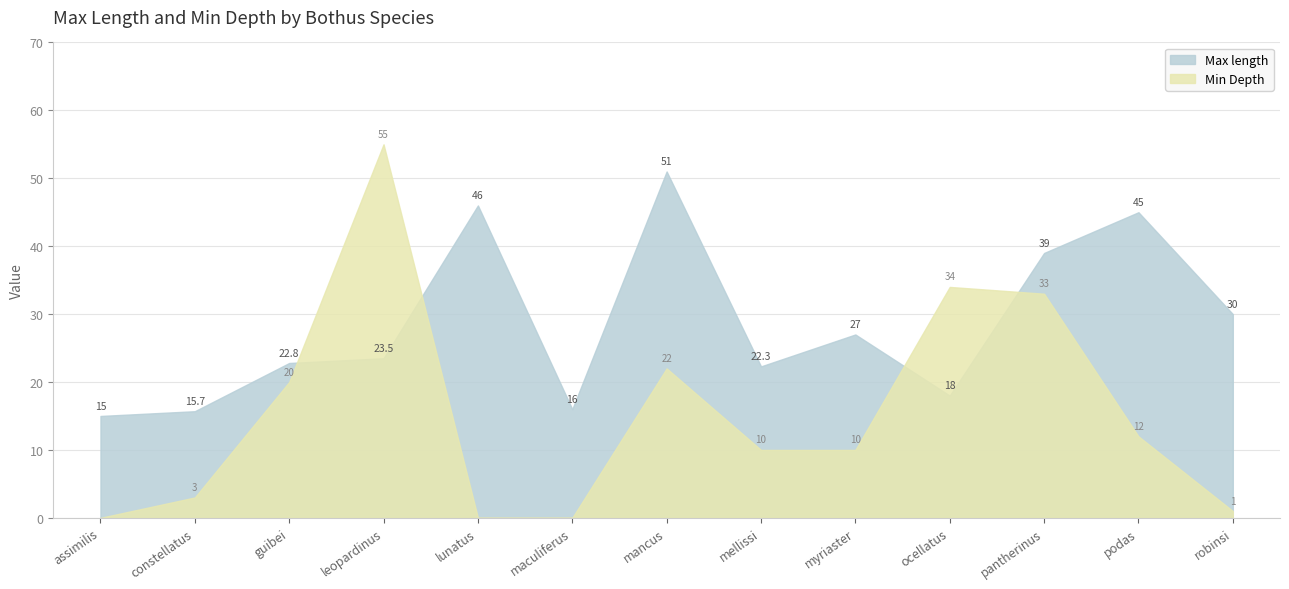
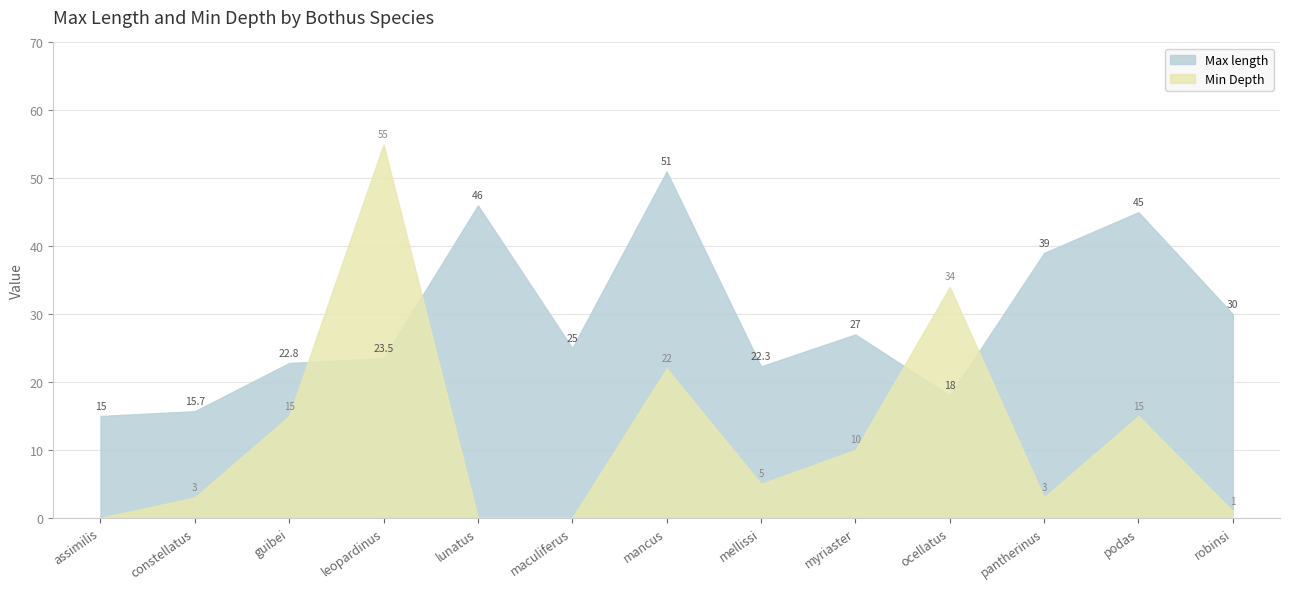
  {
    "Max length": {
      "assimilis": 15,
      "constellatus": 15.7,
      "guibei": 22.8,
      "leopardinus": 23.5,
      "lunatus": 46,
-     "maculiferus": 16,
+     "maculiferus": 25,
      "mancus": 51,
      "mellissi": 22.3,
      "myriaster": 27,
      "ocellatus": 18,
      "pantherinus": 39,
      "podas": 45,
      "robinsi": 30
    },
    "Min Depth": {
      "constellatus": 3,
-     "guibei": 20,
+     "guibei": 15,
      "leopardinus": 55,
      "mancus": 22,
-     "mellissi": 10,
+     "mellissi": 5,
      "myriaster": 10,
      "ocellatus": 34,
-     "pantherinus": 33,
-     "podas": 12,
+     "pantherinus": 3,
+     "podas": 15,
      "robinsi": 1
    }
  }
